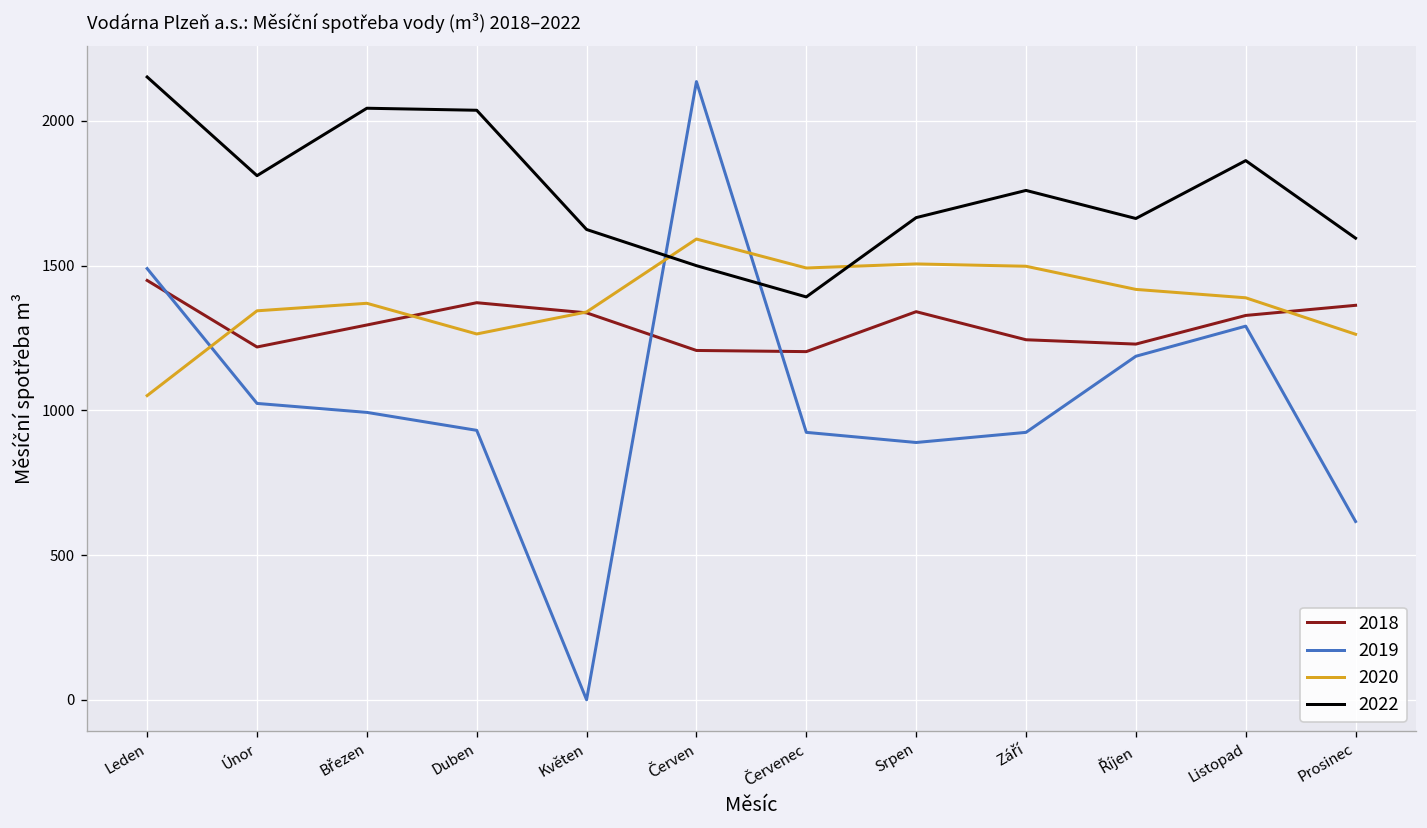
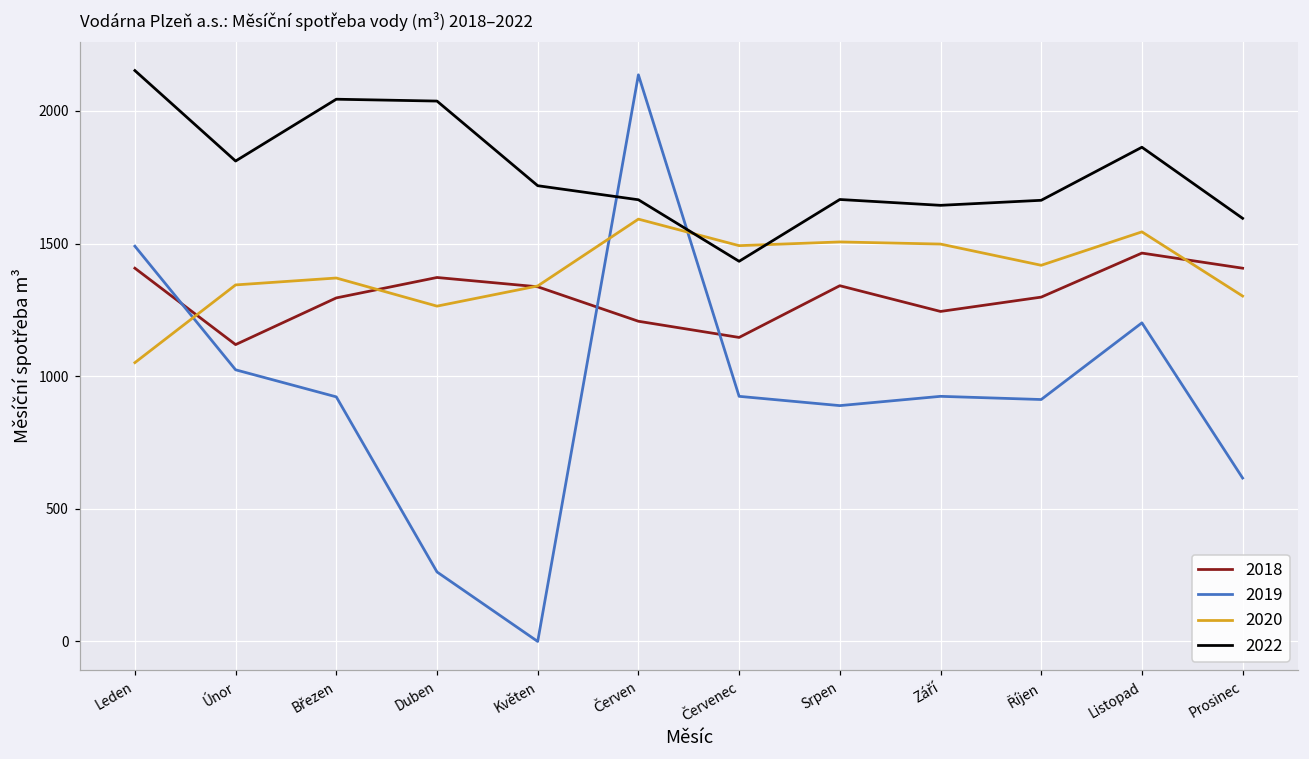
  {
    "2018": {
-     "Leden": 1450,
-     "Únor": 1220,
+     "Leden": 1410,
+     "Únor": 1120,
      "Březen": 1300,
      "Duben": 1370,
      "Červen": 1210,
-     "Červenec": 1200,
+     "Červenec": 1150,
      "Srpen": 1340,
      "Září": 1240,
-     "Říjen": 1230,
-     "Listopad": 1330,
-     "Prosinec": 1360
+     "Říjen": 1300,
+     "Listopad": 1460,
+     "Prosinec": 1410
    },
    "2019": {
      "Leden": 1490,
      "Únor": 1020,
-     "Březen": 990,
-     "Duben": 930,
+     "Březen": 920,
+     "Duben": 260,
      "Květen": 0,
      "Červen": 2140,
      "Červenec": 920,
      "Srpen": 890,
      "Září": 920,
-     "Říjen": 1190,
-     "Listopad": 1290,
+     "Říjen": 910,
+     "Listopad": 1200,
      "Prosinec": 620
    },
    "2020": {
      "Leden": 1050,
      "Únor": 1340,
      "Březen": 1370,
      "Duben": 1260,
      "Červen": 1590,
      "Červenec": 1490,
      "Srpen": 1510,
      "Září": 1500,
      "Říjen": 1420,
-     "Listopad": 1390,
-     "Prosinec": 1260
+     "Listopad": 1540,
+     "Prosinec": 1300
    },
    "2022": {
      "Leden": 2150,
      "Únor": 1810,
      "Březen": 2040,
      "Duben": 2040,
-     "Květen": 1630,
-     "Červen": 1500,
-     "Červenec": 1390,
+     "Květen": 1720,
+     "Červen": 1670,
+     "Červenec": 1430,
      "Srpen": 1670,
-     "Září": 1760,
+     "Září": 1640,
      "Říjen": 1660,
      "Listopad": 1860,
      "Prosinec": 1600
    }
  }
